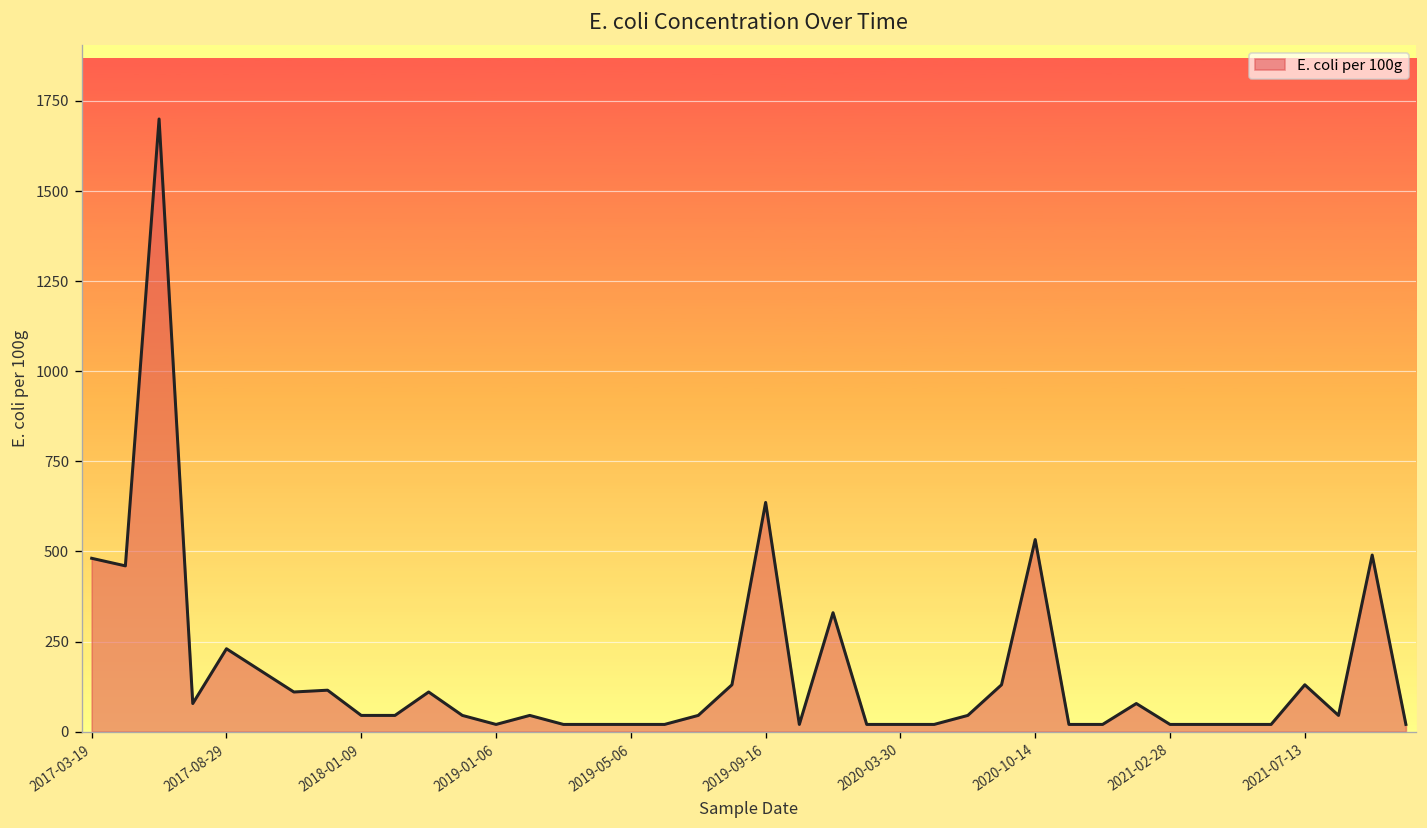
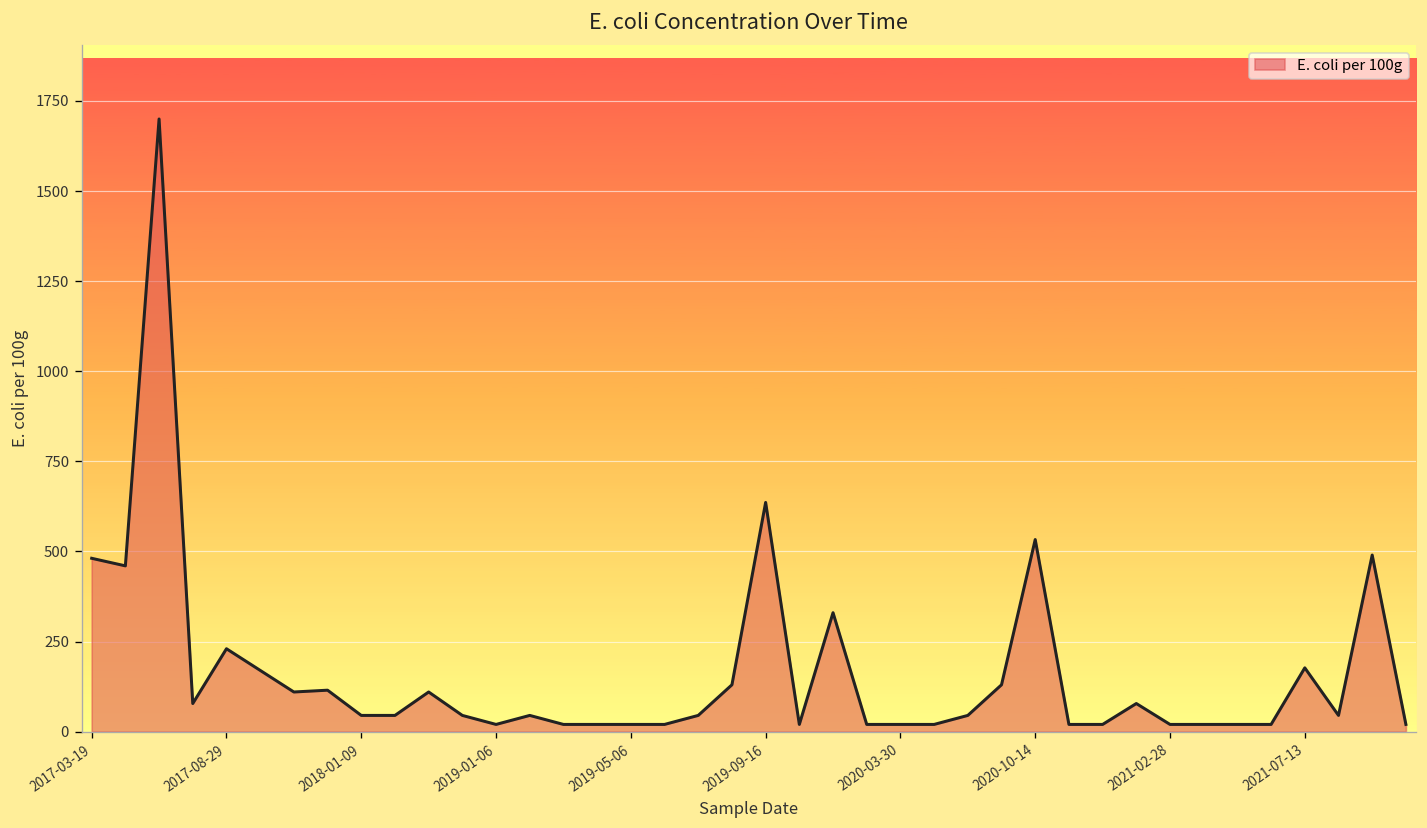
  {
    "2017-03-19": 480,
    "2017-08-29": 230,
    "2018-01-09": 50,
    "2019-01-06": 20,
    "2019-05-06": 20,
    "2019-09-16": 640,
    "2020-03-30": 20,
    "2020-10-14": 530,
    "2021-02-28": 20,
-   "2021-07-13": 130
+   "2021-07-13": 180
  }
